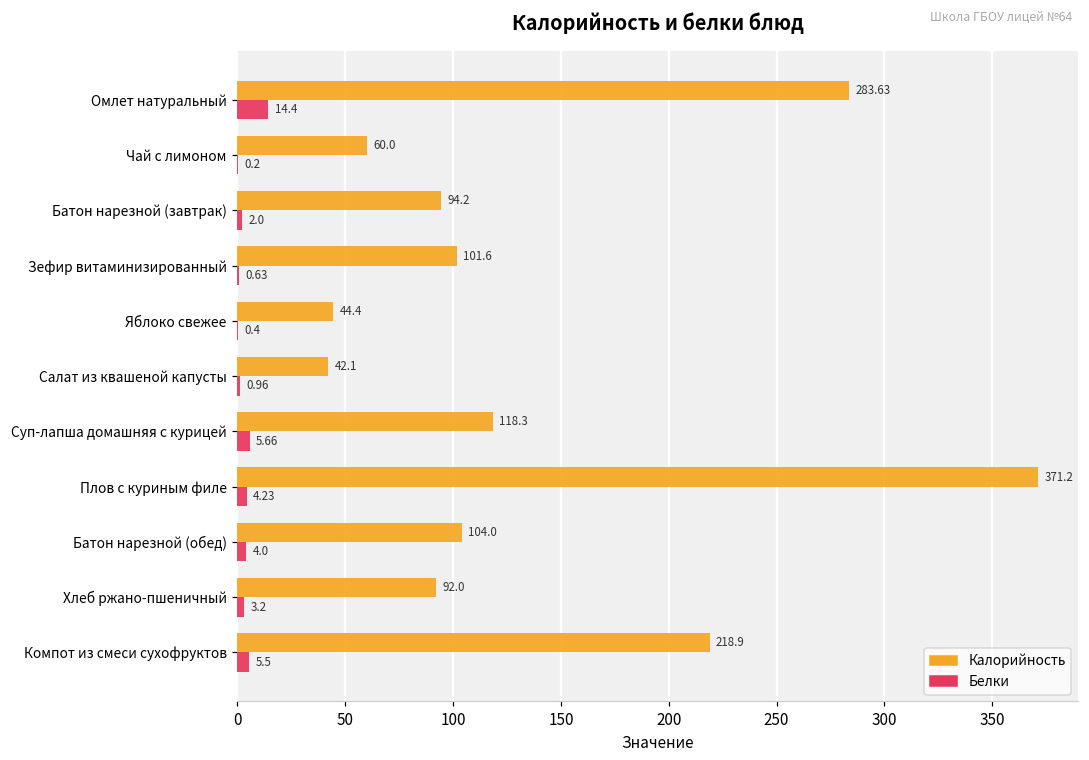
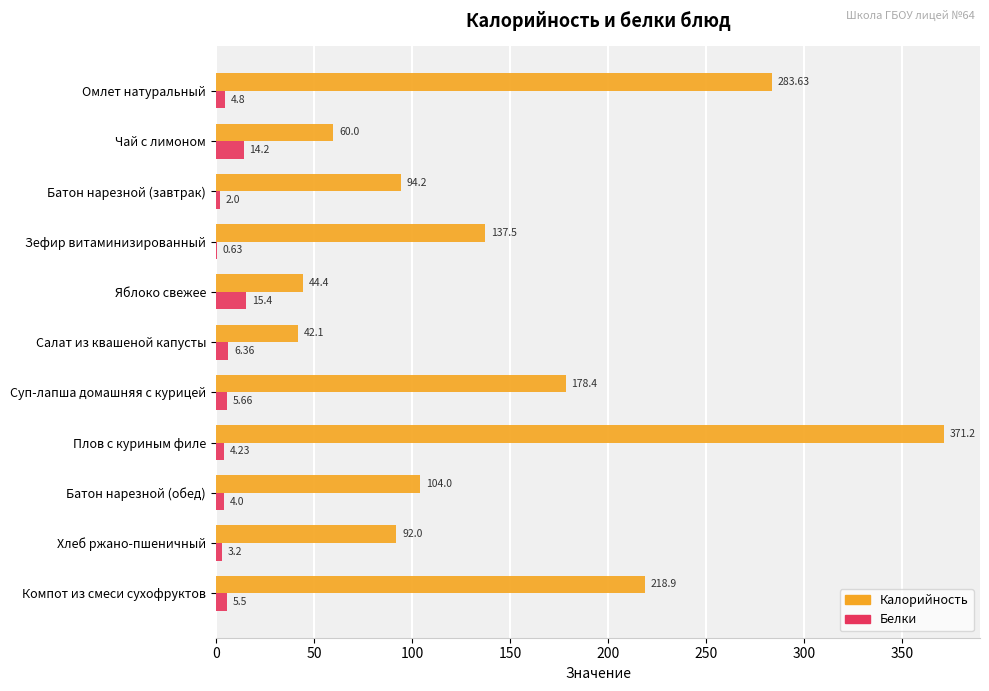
  {
    "Калорийность": {
      "Омлет натуральный": 283.63,
      "Чай с лимоном": 60.0,
      "Батон нарезной (завтрак)": 94.2,
-     "Зефир витаминизированный": 101.6,
+     "Зефир витаминизированный": 137.5,
      "Яблоко свежее": 44.4,
      "Салат из квашеной капусты": 42.1,
-     "Суп-лапша домашняя с курицей": 118.3,
+     "Суп-лапша домашняя с курицей": 178.4,
      "Плов с куриным филе": 371.2,
      "Батон нарезной (обед)": 104.0,
      "Хлеб ржано-пшеничный": 92.0,
      "Компот из смеси сухофруктов": 218.9
    },
    "Белки": {
-     "Омлет натуральный": 14.4,
-     "Чай с лимоном": 0.2,
+     "Омлет натуральный": 4.8,
+     "Чай с лимоном": 14.2,
      "Батон нарезной (завтрак)": 2.0,
      "Зефир витаминизированный": 0.63,
-     "Яблоко свежее": 0.4,
-     "Салат из квашеной капусты": 0.96,
+     "Яблоко свежее": 15.4,
+     "Салат из квашеной капусты": 6.36,
      "Суп-лапша домашняя с курицей": 5.66,
      "Плов с куриным филе": 4.23,
      "Батон нарезной (обед)": 4.0,
      "Хлеб ржано-пшеничный": 3.2,
      "Компот из смеси сухофруктов": 5.5
    }
  }
